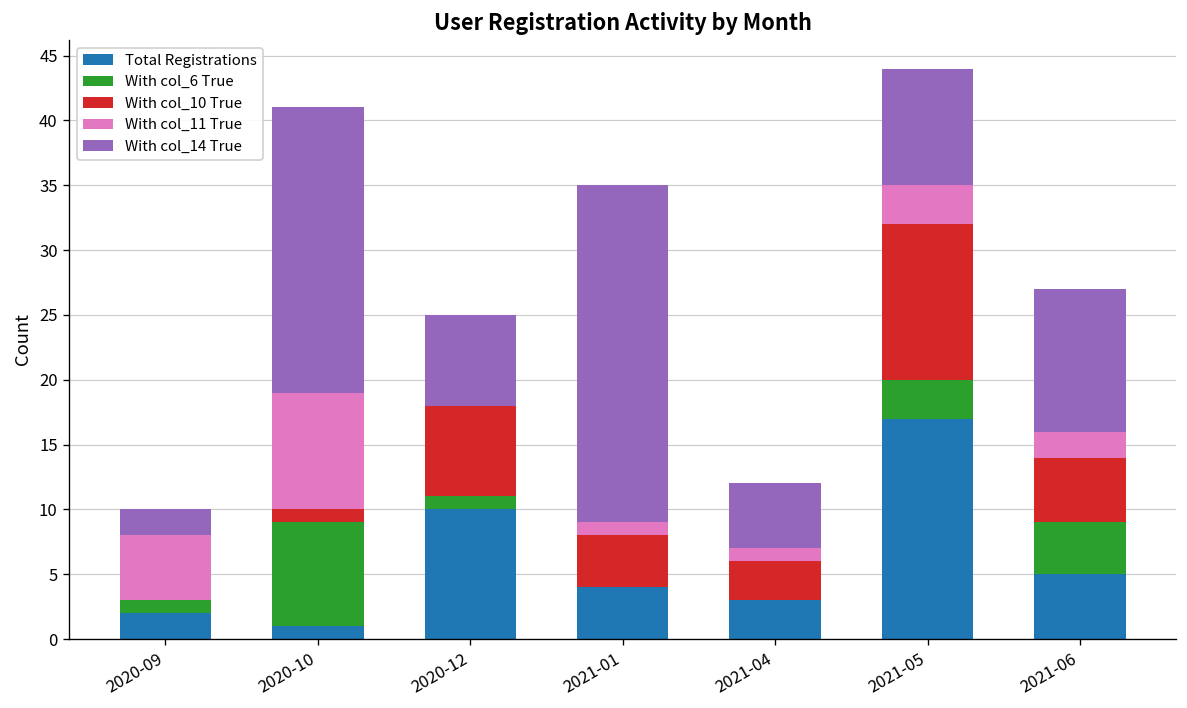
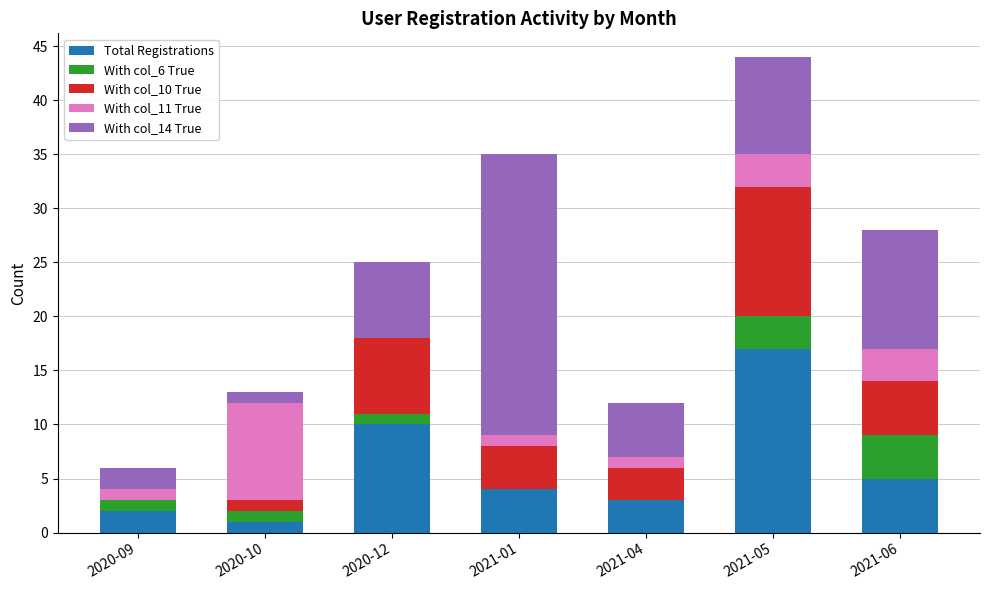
  {
    "Total Registrations": {
      "2020-09": 2,
      "2020-10": 1,
      "2020-12": 10,
      "2021-01": 4,
      "2021-04": 3,
      "2021-05": 17,
      "2021-06": 5
    },
    "With col_6 True": {
      "2020-09": 1,
-     "2020-10": 8,
+     "2020-10": 1,
      "2020-12": 1,
      "2021-01": 0,
      "2021-04": 0,
      "2021-05": 3,
      "2021-06": 4
    },
    "With col_10 True": {
      "2020-09": 0,
      "2020-10": 1,
      "2020-12": 7,
      "2021-01": 4,
      "2021-04": 3,
      "2021-05": 12,
      "2021-06": 5
    },
    "With col_11 True": {
-     "2020-09": 5,
+     "2020-09": 1,
      "2020-10": 9,
      "2020-12": 0,
      "2021-01": 1,
      "2021-04": 1,
      "2021-05": 3,
-     "2021-06": 2
+     "2021-06": 3
    },
    "With col_14 True": {
      "2020-09": 2,
-     "2020-10": 22,
+     "2020-10": 1,
      "2020-12": 7,
      "2021-01": 26,
      "2021-04": 5,
      "2021-05": 9,
      "2021-06": 11
    }
  }
